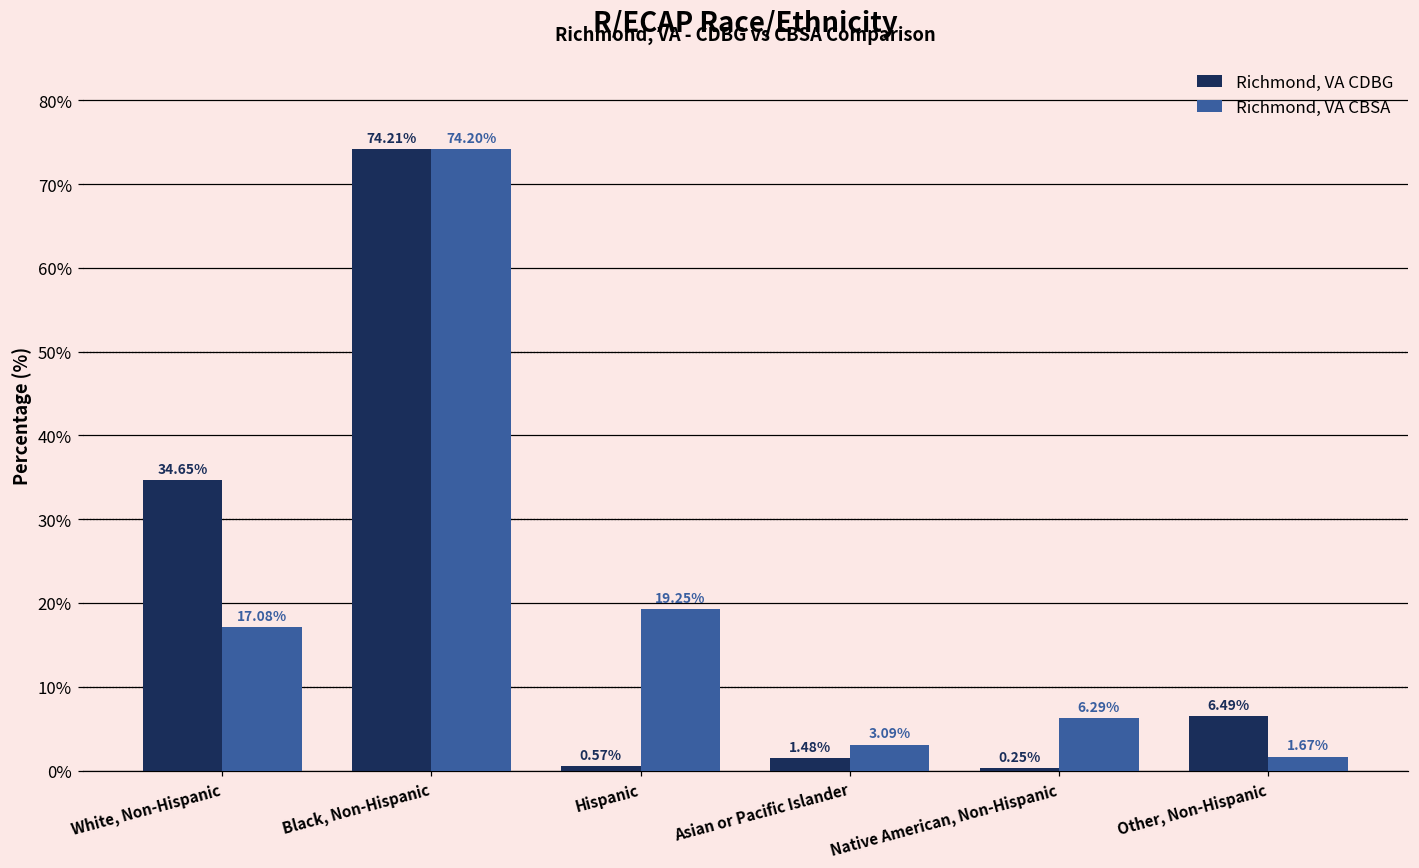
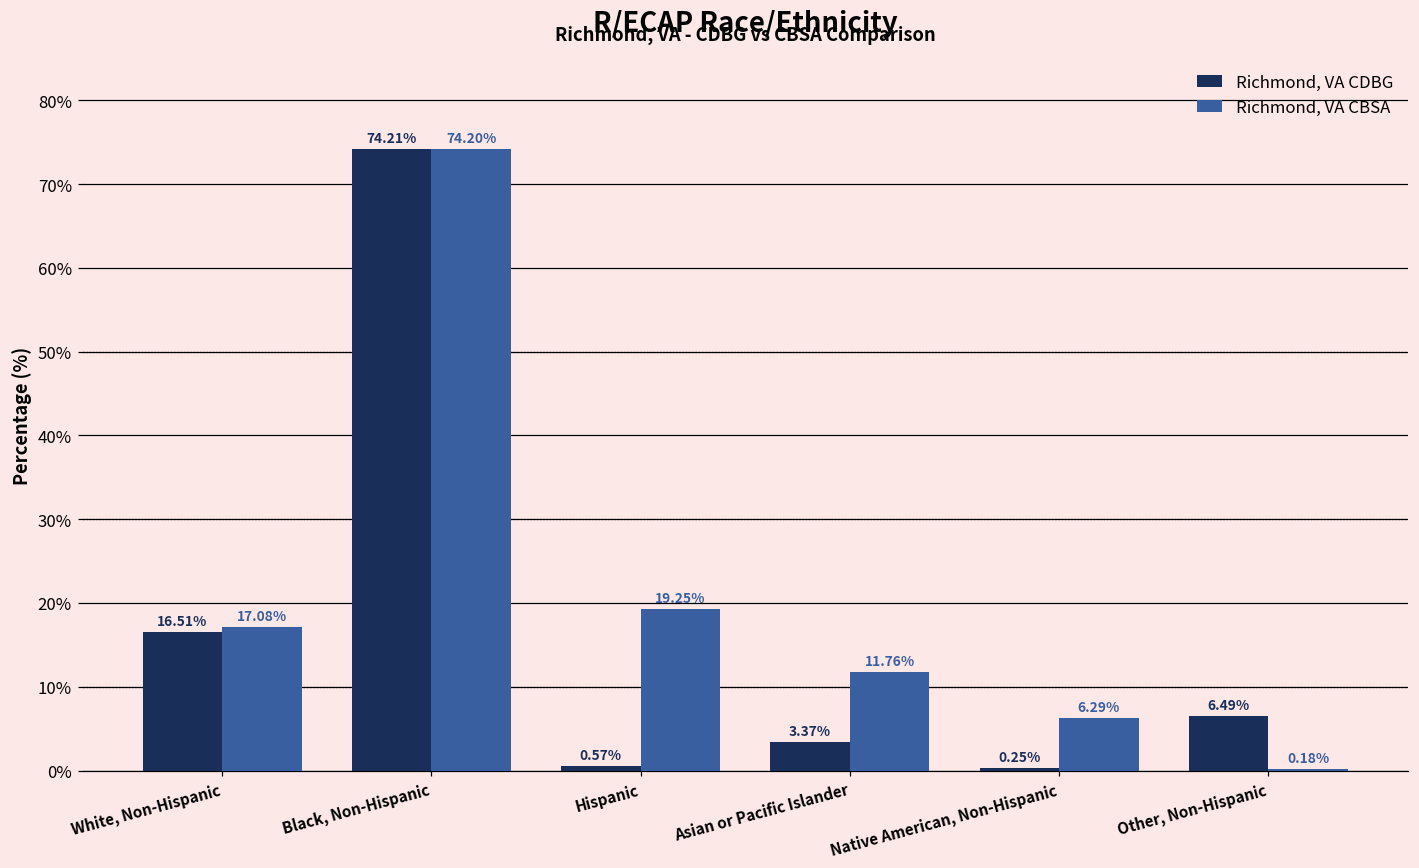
  {
    "Richmond, VA CDBG": {
-     "White, Non-Hispanic": "34.65%",
+     "White, Non-Hispanic": "16.51%",
      "Black, Non-Hispanic": "74.21%",
      "Hispanic": "0.57%",
-     "Asian or Pacific Islander": "1.48%",
+     "Asian or Pacific Islander": "3.37%",
      "Native American, Non-Hispanic": "0.25%",
      "Other, Non-Hispanic": "6.49%"
    },
    "Richmond, VA CBSA": {
      "White, Non-Hispanic": "17.08%",
      "Black, Non-Hispanic": "74.20%",
      "Hispanic": "19.25%",
-     "Asian or Pacific Islander": "3.09%",
+     "Asian or Pacific Islander": "11.76%",
      "Native American, Non-Hispanic": "6.29%",
-     "Other, Non-Hispanic": "1.67%"
+     "Other, Non-Hispanic": "0.18%"
    }
  }
